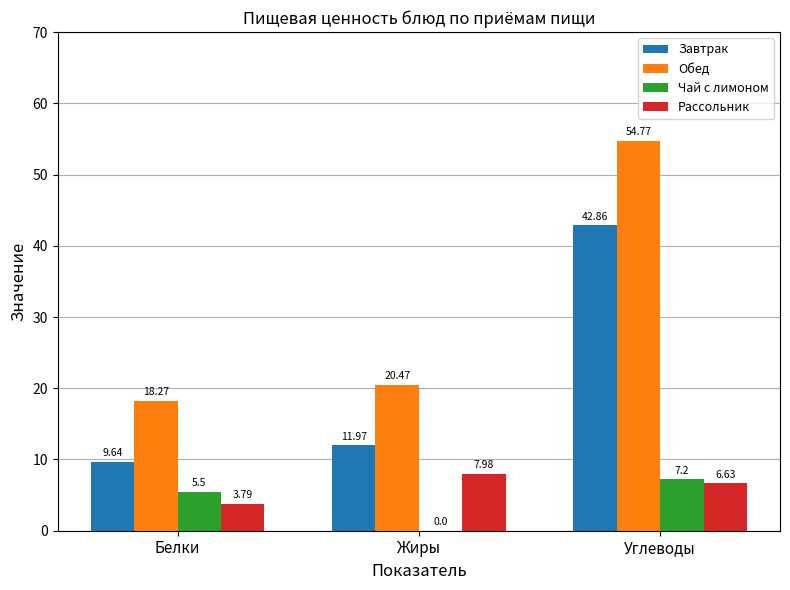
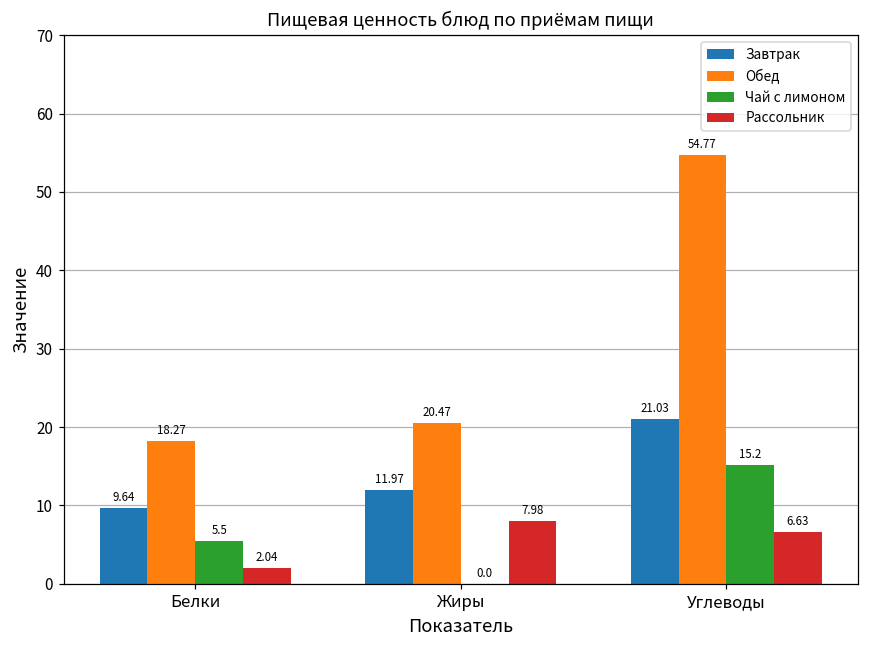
  {
    "Завтрак": {
      "Белки": 9.64,
      "Жиры": 11.97,
-     "Углеводы": 42.86
+     "Углеводы": 21.03
    },
    "Обед": {
      "Белки": 18.27,
      "Жиры": 20.47,
      "Углеводы": 54.77
    },
    "Чай с лимоном": {
      "Белки": 5.5,
      "Жиры": 0.0,
-     "Углеводы": 7.2
+     "Углеводы": 15.2
    },
    "Рассольник": {
-     "Белки": 3.79,
+     "Белки": 2.04,
      "Жиры": 7.98,
      "Углеводы": 6.63
    }
  }
